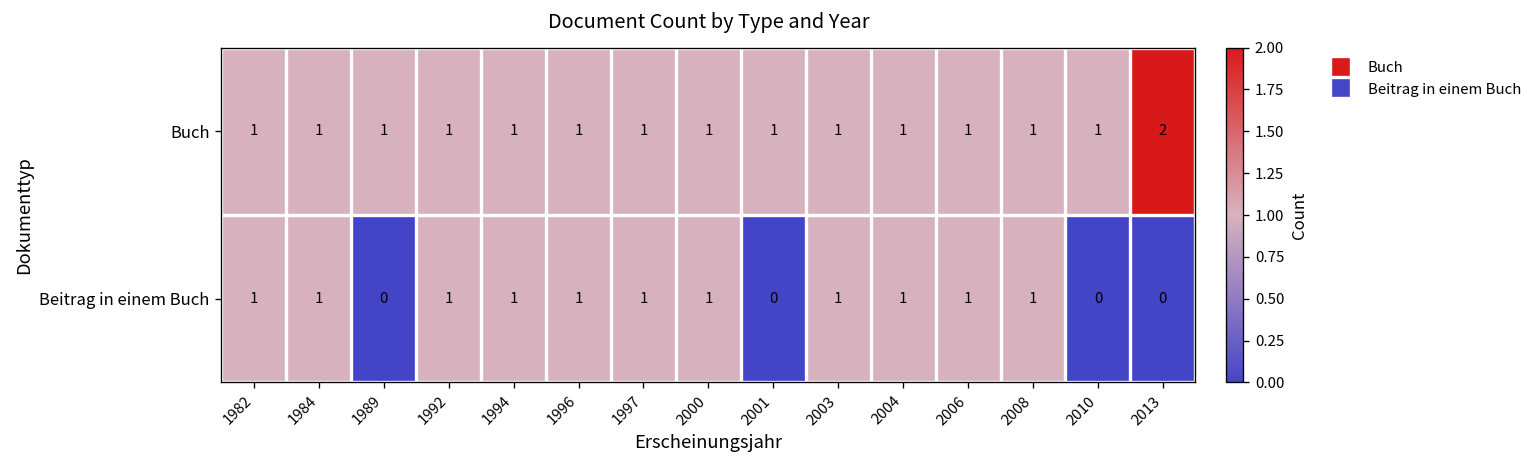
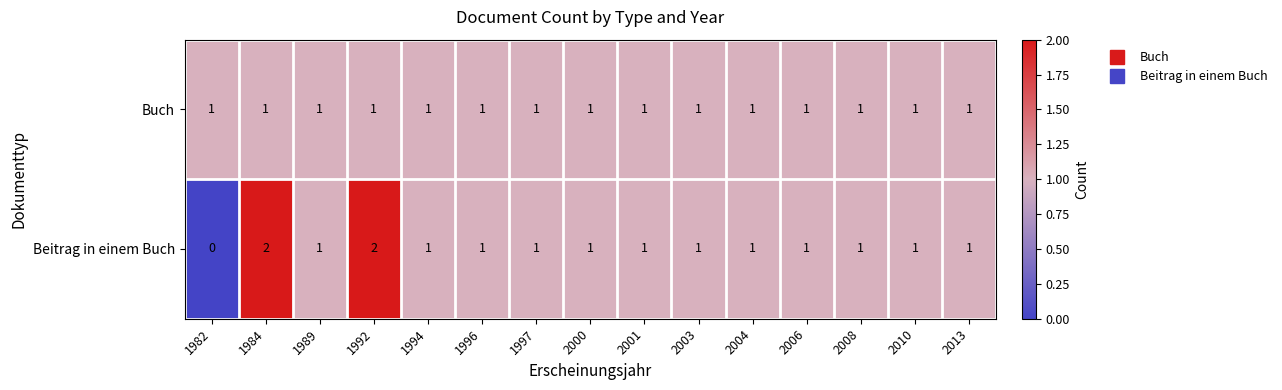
  {
    "Buch": {
      "1982": 1,
      "1984": 1,
      "1989": 1,
      "1992": 1,
      "1994": 1,
      "1996": 1,
      "1997": 1,
      "2000": 1,
      "2001": 1,
      "2003": 1,
      "2004": 1,
      "2006": 1,
      "2008": 1,
      "2010": 1,
-     "2013": 2
+     "2013": 1
    },
    "Beitrag in einem Buch": {
-     "1982": 1,
-     "1984": 1,
-     "1989": 0,
-     "1992": 1,
+     "1982": 0,
+     "1984": 2,
+     "1989": 1,
+     "1992": 2,
      "1994": 1,
      "1996": 1,
      "1997": 1,
      "2000": 1,
-     "2001": 0,
+     "2001": 1,
      "2003": 1,
      "2004": 1,
      "2006": 1,
      "2008": 1,
-     "2010": 0,
-     "2013": 0
+     "2010": 1,
+     "2013": 1
    }
  }
